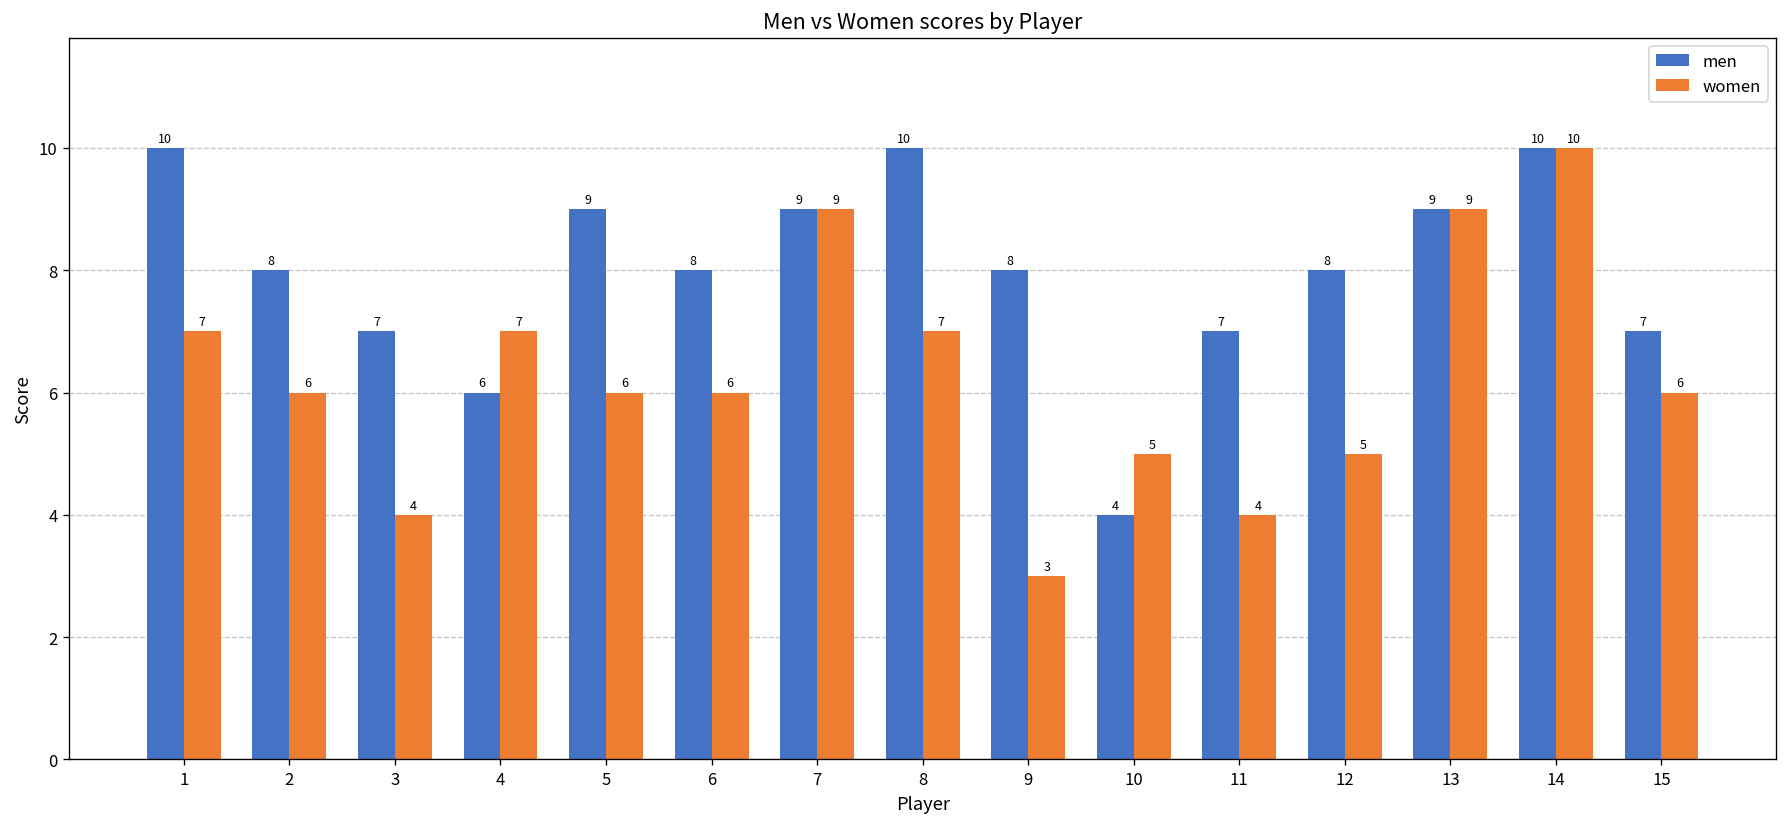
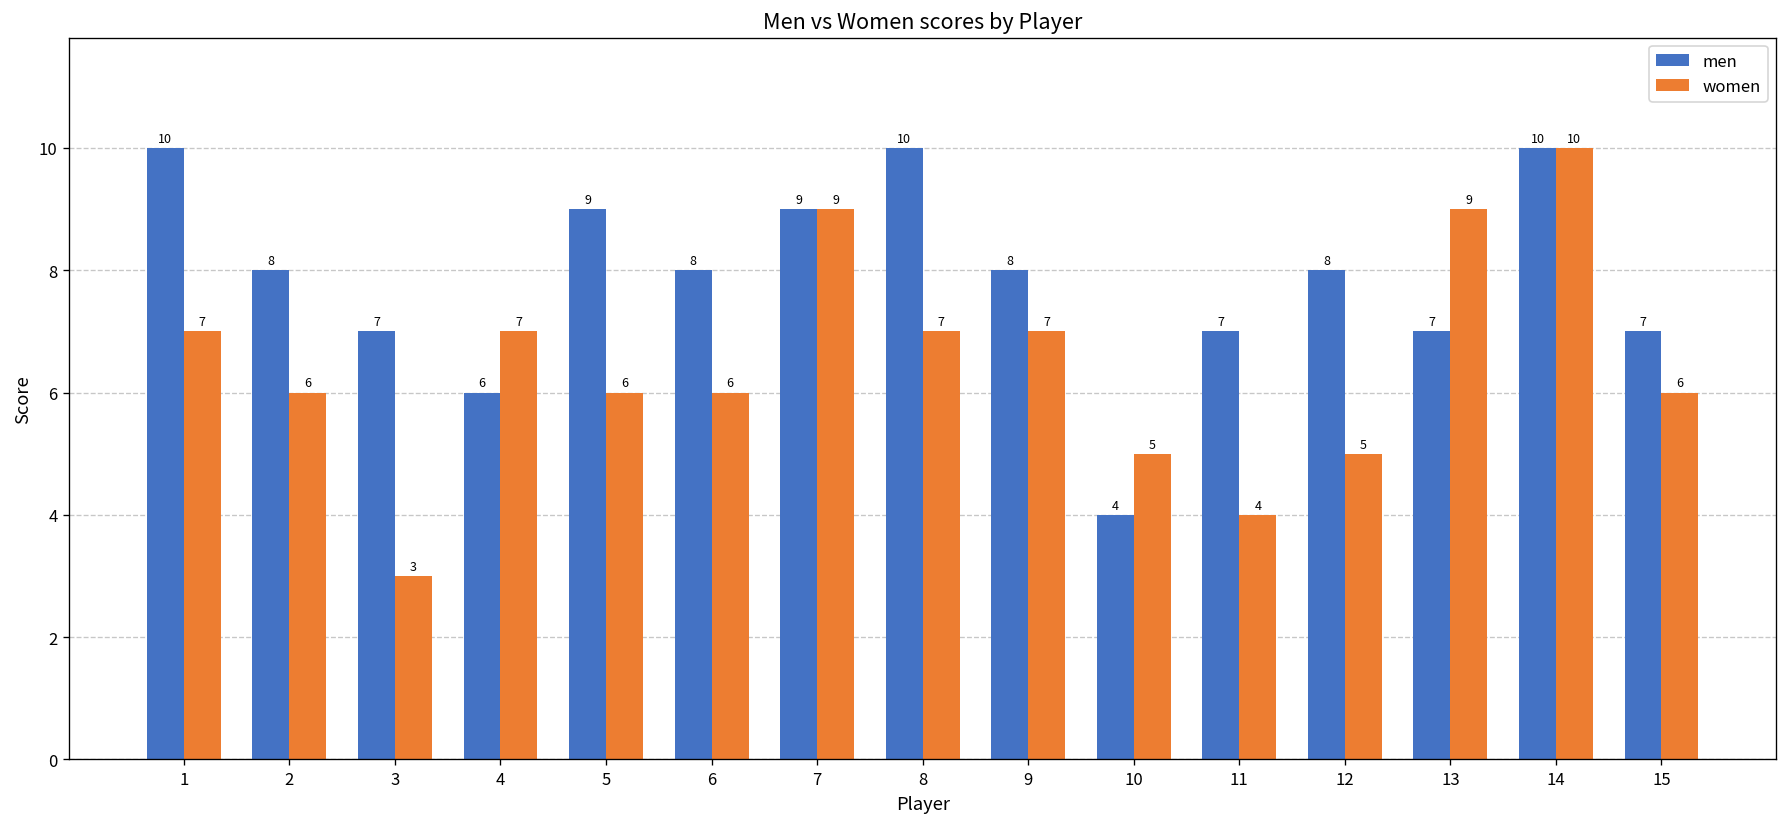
  {
    "men": {
      "1": 10,
      "2": 8,
      "3": 7,
      "4": 6,
      "5": 9,
      "6": 8,
      "7": 9,
      "8": 10,
      "9": 8,
      "10": 4,
      "11": 7,
      "12": 8,
-     "13": 9,
+     "13": 7,
      "14": 10,
      "15": 7
    },
    "women": {
      "1": 7,
      "2": 6,
-     "3": 4,
+     "3": 3,
      "4": 7,
      "5": 6,
      "6": 6,
      "7": 9,
      "8": 7,
-     "9": 3,
+     "9": 7,
      "10": 5,
      "11": 4,
      "12": 5,
      "13": 9,
      "14": 10,
      "15": 6
    }
  }
